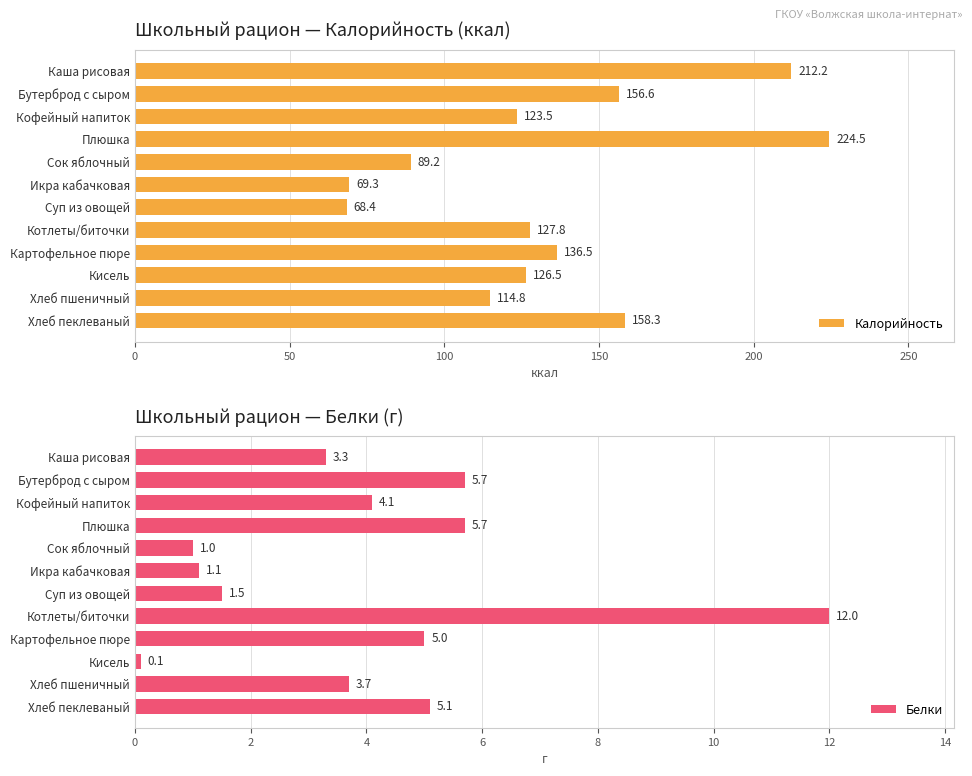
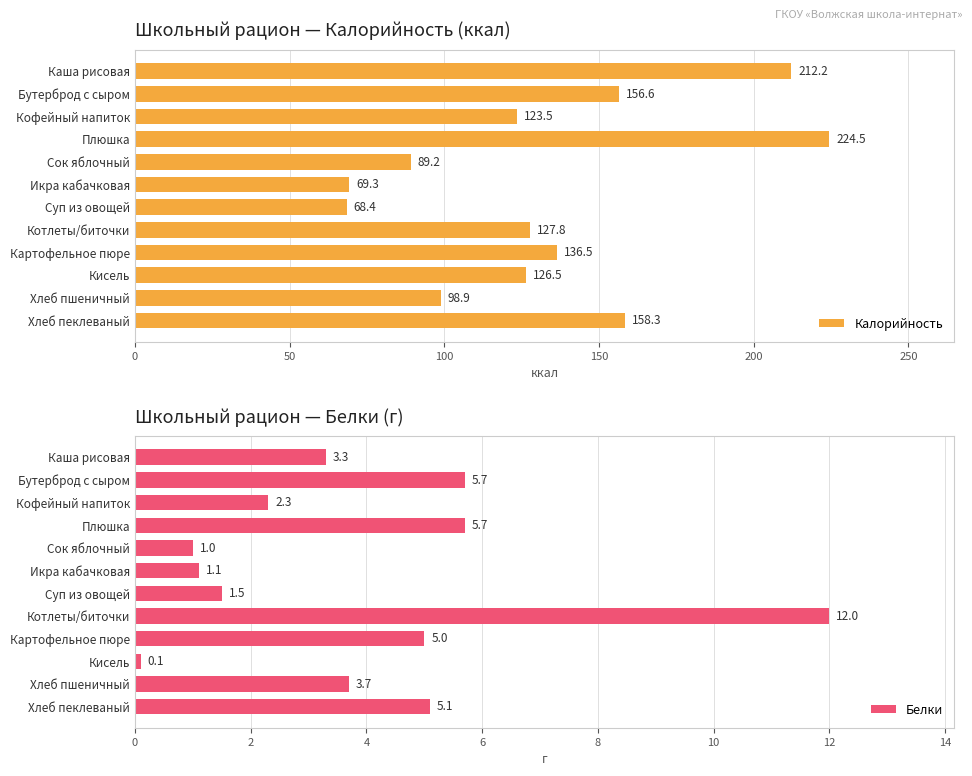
  {
    "Школьный рацион — Калорийность (ккал)": {
      "Каша рисовая": 212.2,
      "Бутерброд с сыром": 156.6,
      "Кофейный напиток": 123.5,
      "Плюшка": 224.5,
      "Сок яблочный": 89.2,
      "Икра кабачковая": 69.3,
      "Суп из овощей": 68.4,
      "Котлеты/биточки": 127.8,
      "Картофельное пюре": 136.5,
      "Кисель": 126.5,
-     "Хлеб пшеничный": 114.8,
+     "Хлеб пшеничный": 98.9,
      "Хлеб пеклеваный": 158.3
    },
    "Школьный рацион — Белки (г)": {
      "Каша рисовая": 3.3,
      "Бутерброд с сыром": 5.7,
-     "Кофейный напиток": 4.1,
+     "Кофейный напиток": 2.3,
      "Плюшка": 5.7,
      "Сок яблочный": 1.0,
      "Икра кабачковая": 1.1,
      "Суп из овощей": 1.5,
      "Котлеты/биточки": 12.0,
      "Картофельное пюре": 5.0,
      "Кисель": 0.1,
      "Хлеб пшеничный": 3.7,
      "Хлеб пеклеваный": 5.1
    }
  }
